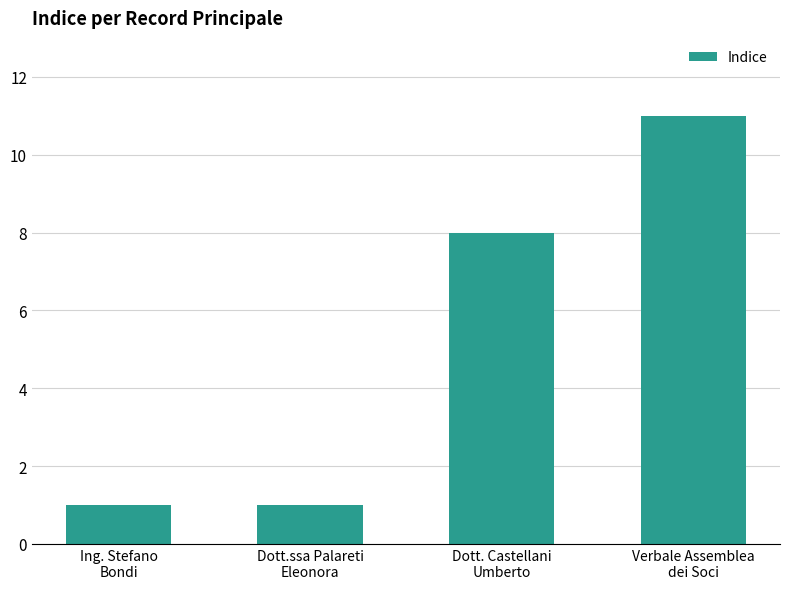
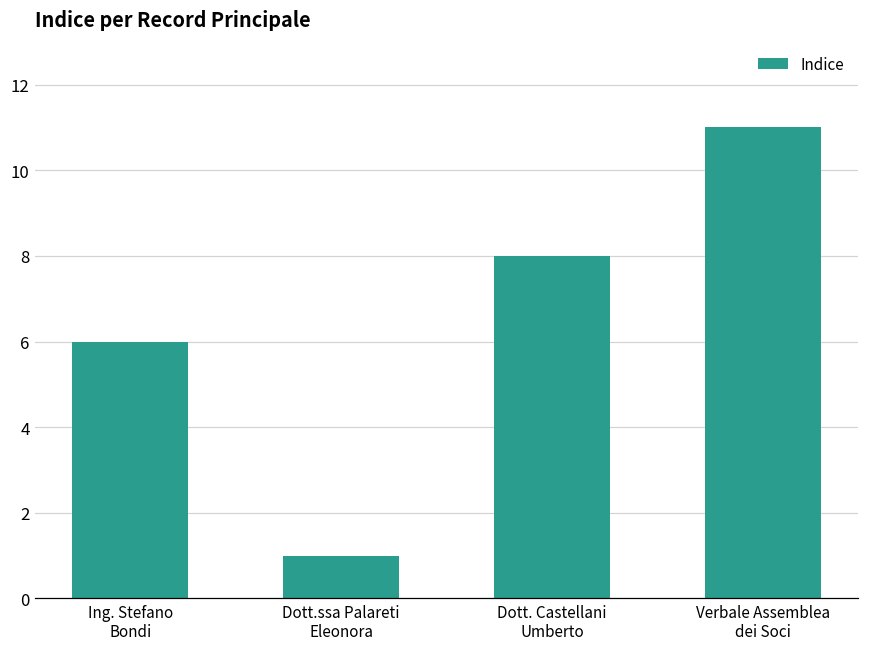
  {
-   "Ing. Stefano Bondi": 1,
+   "Ing. Stefano Bondi": 6,
    "Dott.ssa Palareti Eleonora": 1,
    "Dott. Castellani Umberto": 8,
    "Verbale Assemblea dei Soci": 11
  }
